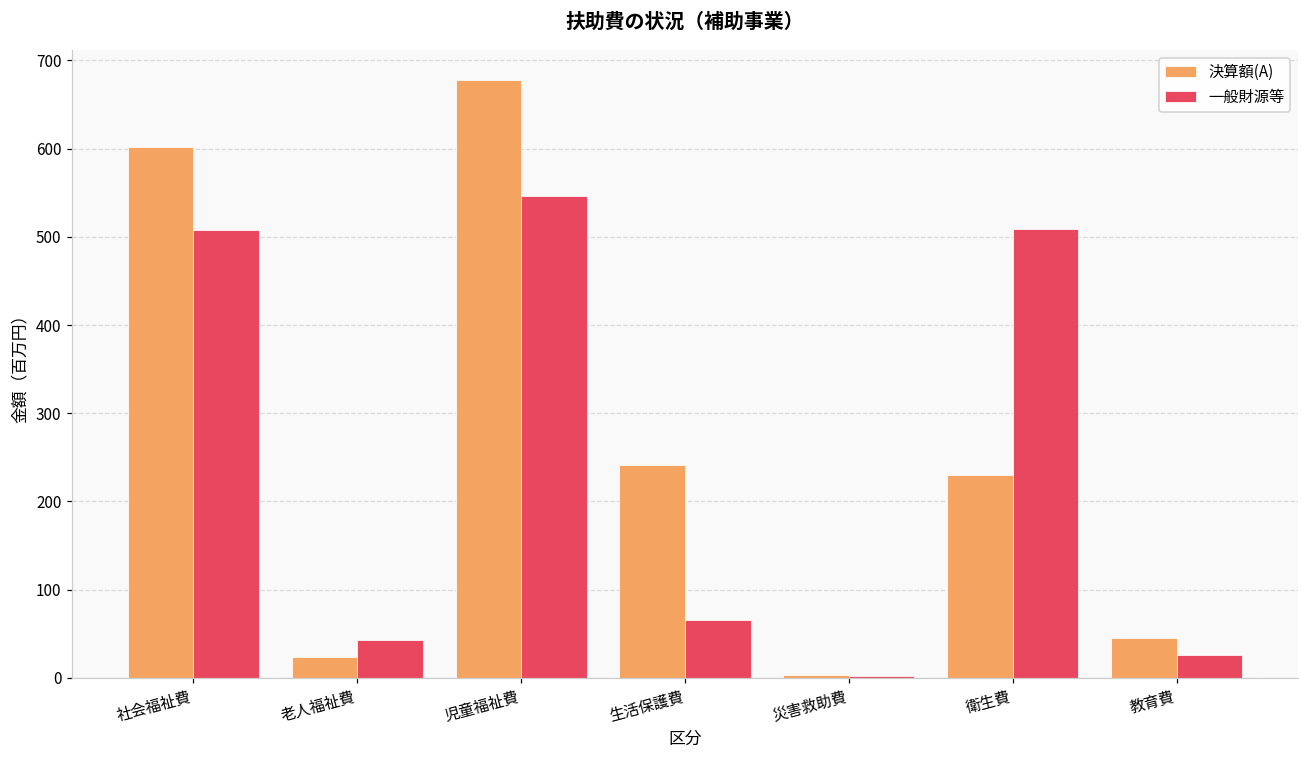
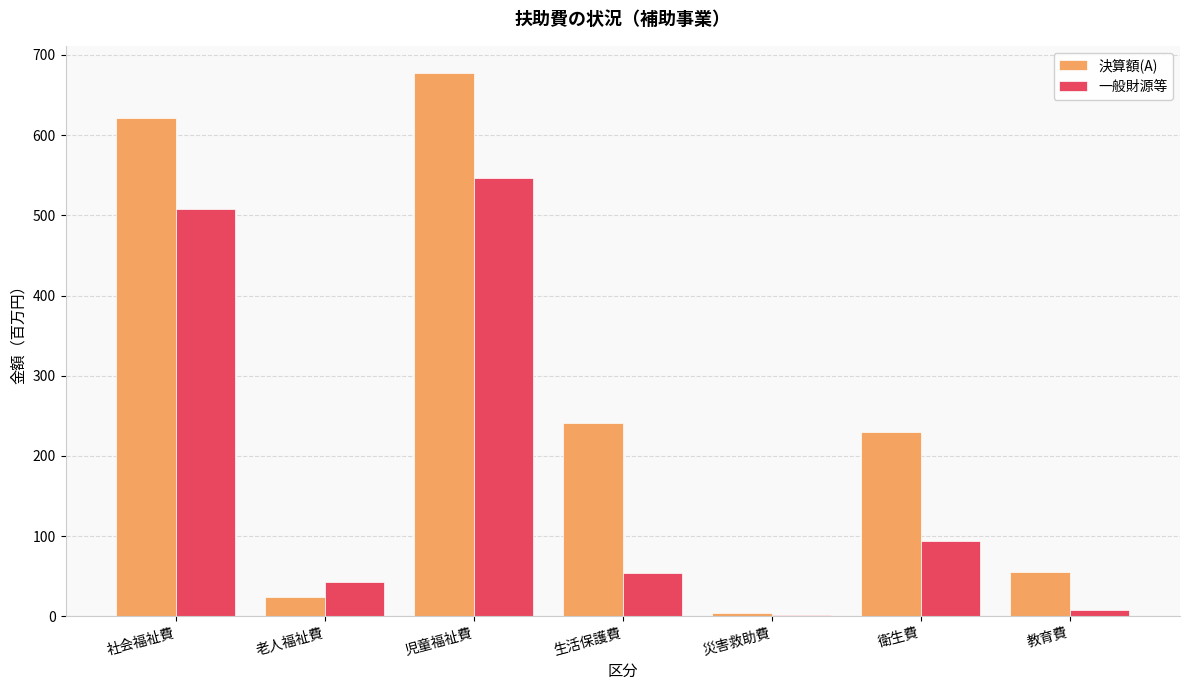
  {
    "決算額(A)": {
-     "社会福祉費": 600,
+     "社会福祉費": 620,
      "老人福祉費": 20,
      "児童福祉費": 680,
      "生活保護費": 240,
      "災害救助費": 0,
      "衛生費": 230,
-     "教育費": 40
+     "教育費": 60
    },
    "一般財源等": {
      "社会福祉費": 510,
      "老人福祉費": 40,
      "児童福祉費": 550,
-     "生活保護費": 70,
-     "衛生費": 510,
-     "教育費": 30
+     "生活保護費": 50,
+     "衛生費": 90,
+     "教育費": 10
    }
  }
